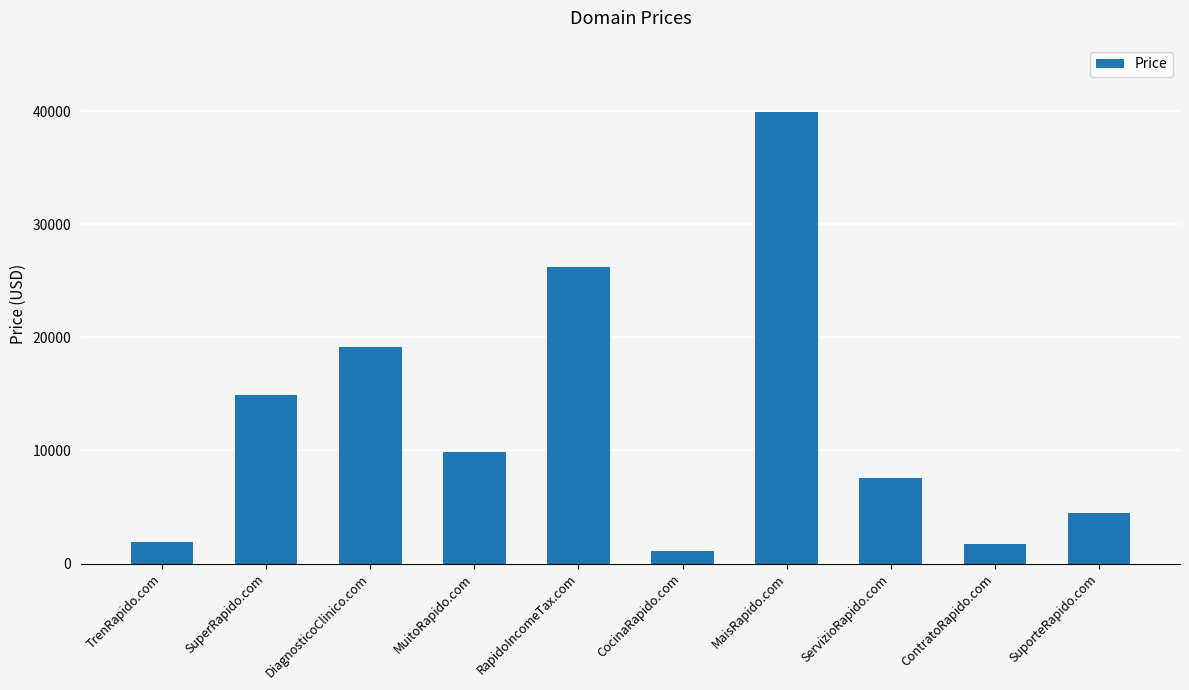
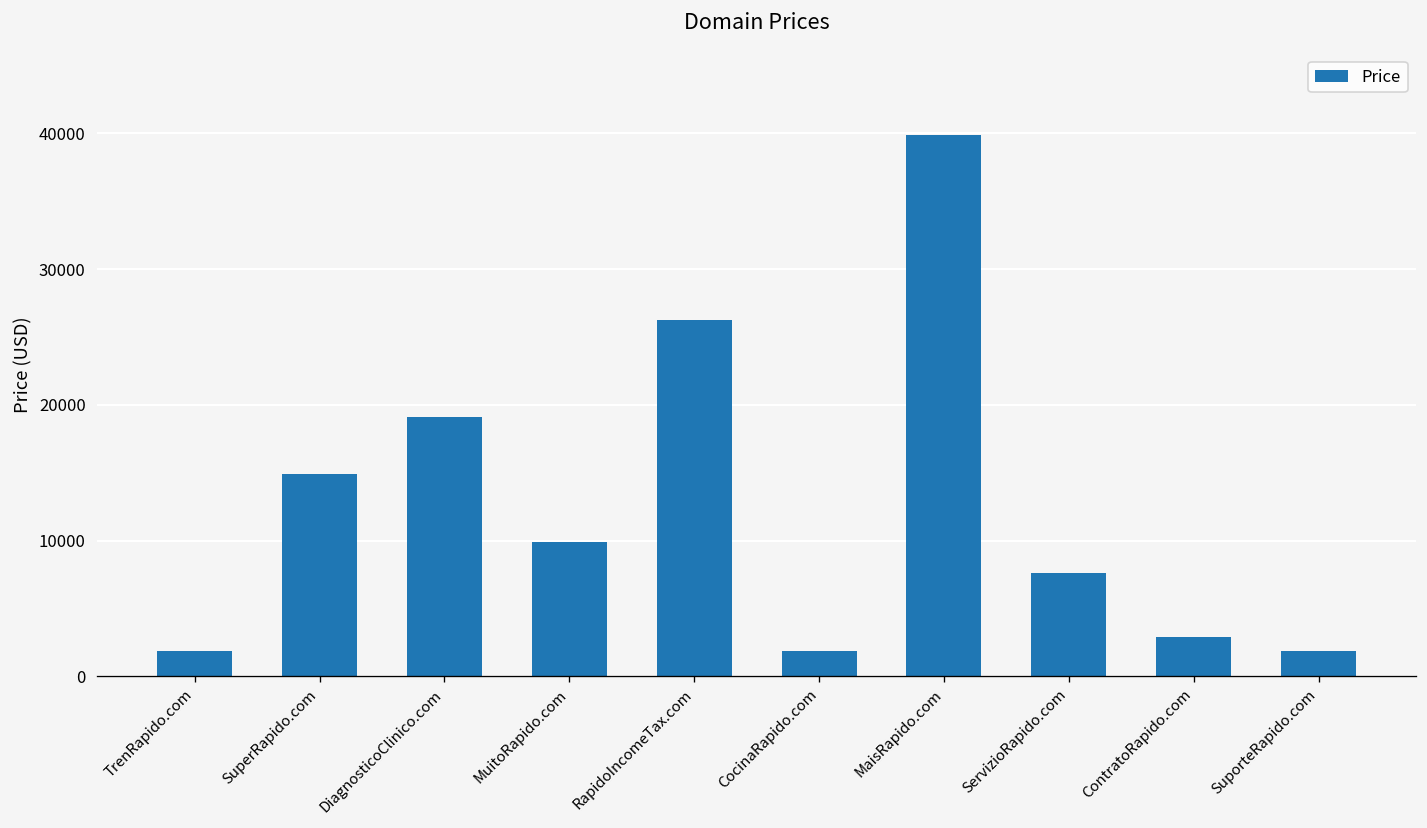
  {
    "TrenRapido.com": 1900,
    "SuperRapido.com": 14900,
    "DiagnosticoClinico.com": 19100,
    "MuitoRapido.com": 9900,
    "RapidoIncomeTax.com": 26200,
-   "CocinaRapido.com": 1100,
+   "CocinaRapido.com": 1900,
    "MaisRapido.com": 39900,
    "ServizioRapido.com": 7600,
-   "ContratoRapido.com": 1800,
-   "SuporteRapido.com": 4500
+   "ContratoRapido.com": 2900,
+   "SuporteRapido.com": 1900
  }
